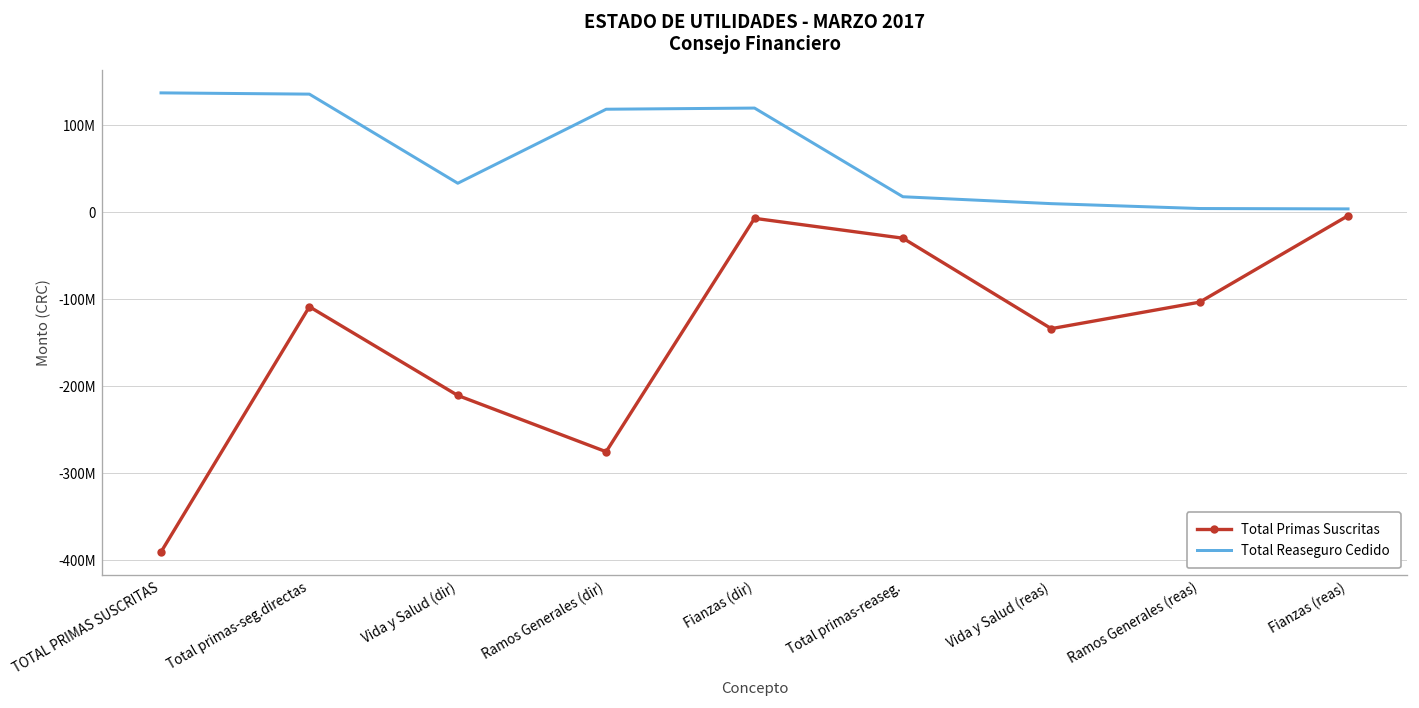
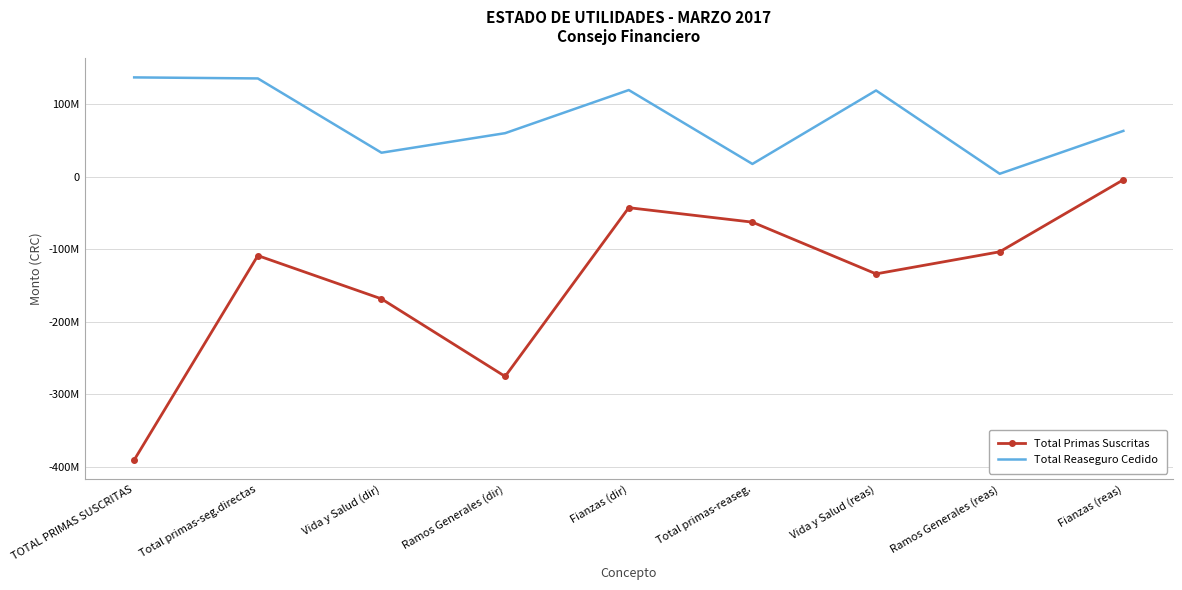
  {
    "Total Primas Suscritas": {
      "TOTAL PRIMAS SUSCRITAS": -390000000,
      "Total primas-seg.directas": -110000000,
-     "Vida y Salud (dir)": -210000000,
+     "Vida y Salud (dir)": -170000000,
      "Ramos Generales (dir)": -280000000,
-     "Fianzas (dir)": -10000000,
-     "Total primas-reaseg.": -30000000,
+     "Fianzas (dir)": -40000000,
+     "Total primas-reaseg.": -60000000,
      "Vida y Salud (reas)": -130000000,
      "Ramos Generales (reas)": -100000000,
      "Fianzas (reas)": 0
    },
    "Total Reaseguro Cedido": {
      "TOTAL PRIMAS SUSCRITAS": 140000000,
      "Total primas-seg.directas": 140000000,
      "Vida y Salud (dir)": 30000000,
-     "Ramos Generales (dir)": 120000000,
+     "Ramos Generales (dir)": 60000000,
      "Fianzas (dir)": 120000000,
      "Total primas-reaseg.": 20000000,
-     "Vida y Salud (reas)": 10000000,
+     "Vida y Salud (reas)": 120000000,
      "Ramos Generales (reas)": 0,
-     "Fianzas (reas)": 0
+     "Fianzas (reas)": 60000000
    }
  }
